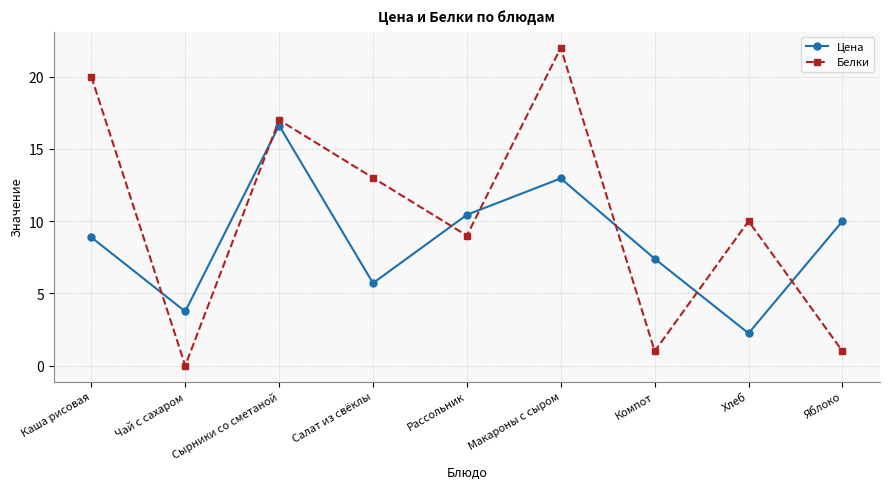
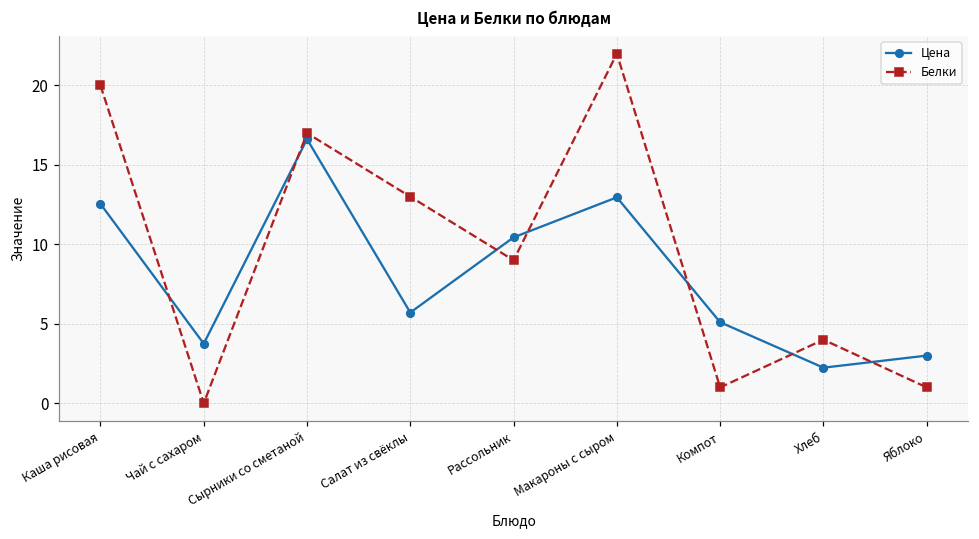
  {
    "Цена": {
-     "Каша рисовая": 8.9,
+     "Каша рисовая": 12.6,
      "Чай с сахаром": 3.8,
      "Сырники со сметаной": 16.6,
      "Салат из свёклы": 5.7,
      "Рассольник": 10.4,
      "Макароны с сыром": 13.0,
-     "Компот": 7.4,
+     "Компот": 5.1,
      "Хлеб": 2.2,
-     "Яблоко": 10
+     "Яблоко": 3
    },
    "Белки": {
      "Каша рисовая": 20,
      "Чай с сахаром": 0,
      "Сырники со сметаной": 17,
      "Салат из свёклы": 13,
      "Рассольник": 9,
      "Макароны с сыром": 22,
      "Компот": 1,
-     "Хлеб": 10,
+     "Хлеб": 4,
      "Яблоко": 1
    }
  }
